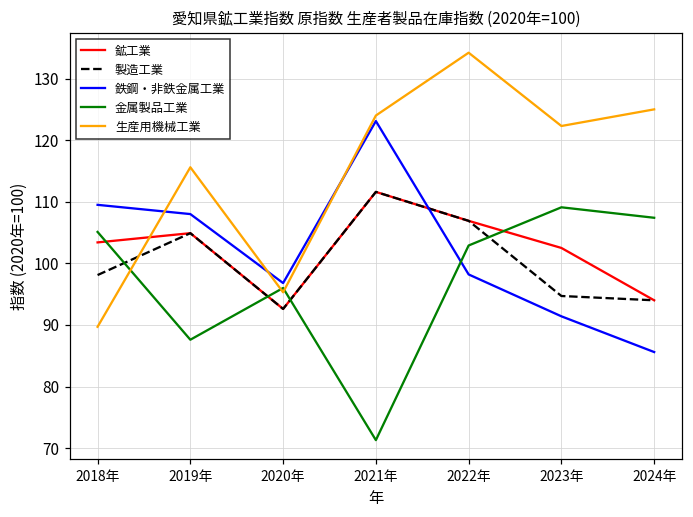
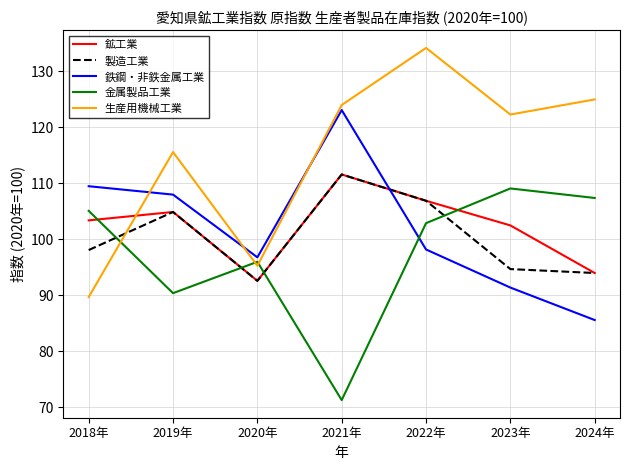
  {
    "鉱工業": {
      "2018年": 103,
      "2023年": 103
    },
    "製造工業": {
      "2018年": 98,
      "2023年": 95
    },
    "鉄鋼・非鉄金属工業": {
      "2018年": 110,
      "2019年": 108,
      "2020年": 97,
      "2021年": 123,
      "2022年": 98,
      "2023年": 91,
      "2024年": 86
    },
    "金属製品工業": {
      "2018年": 105,
-     "2019年": 88,
+     "2019年": 90,
      "2020年": 96,
      "2021年": 71,
      "2022年": 103,
      "2023年": 109,
      "2024年": 107
    },
    "生産用機械工業": {
      "2018年": 90,
      "2019年": 116,
      "2020年": 95,
      "2021年": 124,
      "2022年": 134,
      "2023年": 122,
      "2024年": 125
    }
  }
